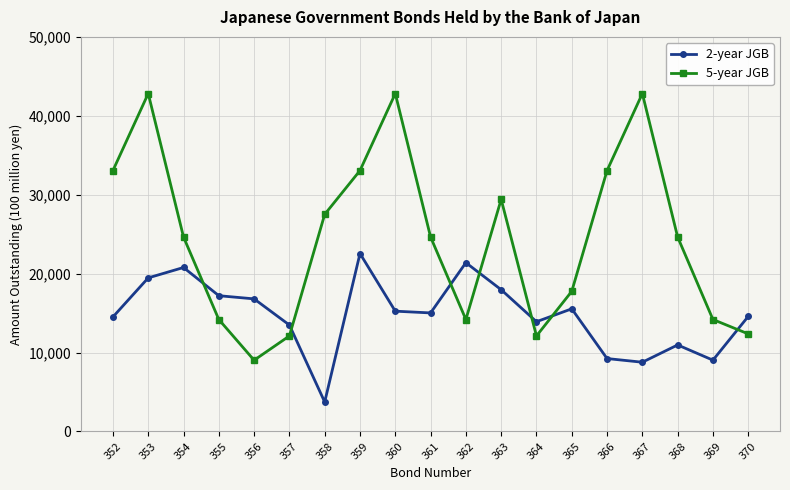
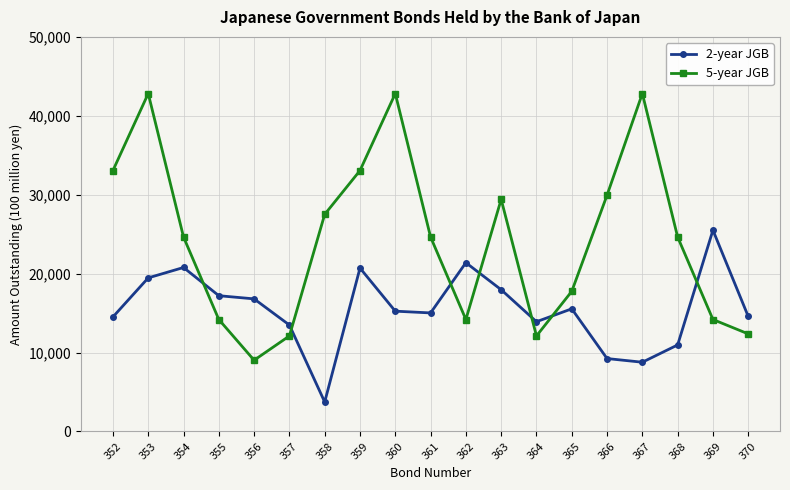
  {
    "2-year JGB": {
      "352": "15,000",
      "353": "19,000",
      "354": "21,000",
      "355": "17,000",
      "356": "17,000",
      "357": "13,000",
      "358": "4,000",
-     "359": "23,000",
+     "359": "21,000",
      "360": "15,000",
      "361": "15,000",
      "362": "21,000",
      "363": "18,000",
      "364": "14,000",
      "365": "16,000",
      "366": "9,000",
      "367": "9,000",
      "368": "11,000",
-     "369": "9,000",
+     "369": "26,000",
      "370": "15,000"
    },
    "5-year JGB": {
      "352": "33,000",
      "353": "43,000",
      "354": "25,000",
      "355": "14,000",
      "356": "9,000",
      "357": "12,000",
      "358": "28,000",
      "359": "33,000",
      "360": "43,000",
      "361": "25,000",
      "362": "14,000",
      "363": "29,000",
      "364": "12,000",
      "365": "18,000",
-     "366": "33,000",
+     "366": "30,000",
      "367": "43,000",
      "368": "25,000",
      "369": "14,000",
      "370": "12,000"
    }
  }
